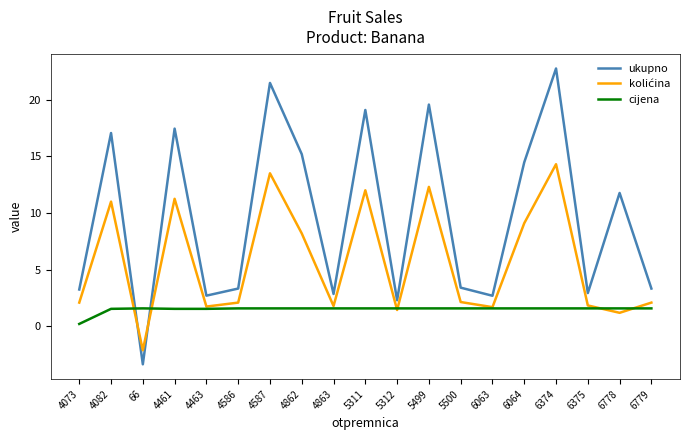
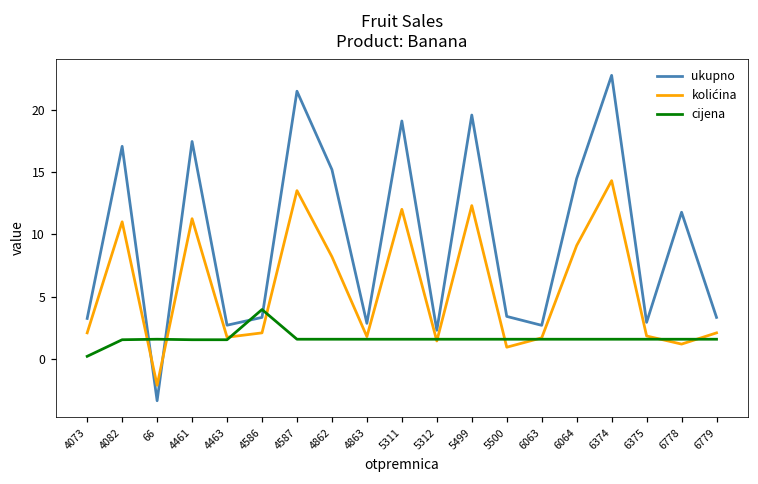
  {
    "ukupno": {
      "4073": 3.3,
      "4082": 17.1,
      "66": -3.3,
      "4461": 17.4,
      "4463": 2.7,
      "4586": 3.3,
      "4587": 21.5,
      "4862": 15.2,
      "4863": 2.9,
      "5311": 19.1,
      "5312": 2.3,
      "5499": 19.6,
      "5500": 3.4,
      "6063": 2.7,
      "6064": 14.5,
      "6374": 22.7,
      "6375": 2.9,
      "6778": 11.8,
      "6779": 3.3
    },
    "kolićina": {
      "4073": 2.1,
      "4082": 11.0,
      "66": -2.1,
      "4461": 11.3,
      "4586": 2.1,
      "4587": 13.5,
      "4862": 8.2,
      "5311": 12.0,
      "5499": 12.3,
-     "5500": 2.2,
+     "5500": 1.0,
      "6064": 9.1,
      "6374": 14.3,
      "6375": 1.9,
      "6778": 1.2,
      "6779": 2.1
    },
    "cijena": {
      "4073": 0.2,
      "4082": 1.6,
      "66": 1.6,
      "4461": 1.6,
-     "4586": 1.6,
+     "4586": 4.0,
      "4587": 1.6,
      "4862": 1.6,
      "5311": 1.6,
      "5499": 1.6,
      "5500": 1.6,
      "6064": 1.6,
      "6374": 1.6,
      "6375": 1.6,
      "6778": 1.6,
      "6779": 1.6
    }
  }
